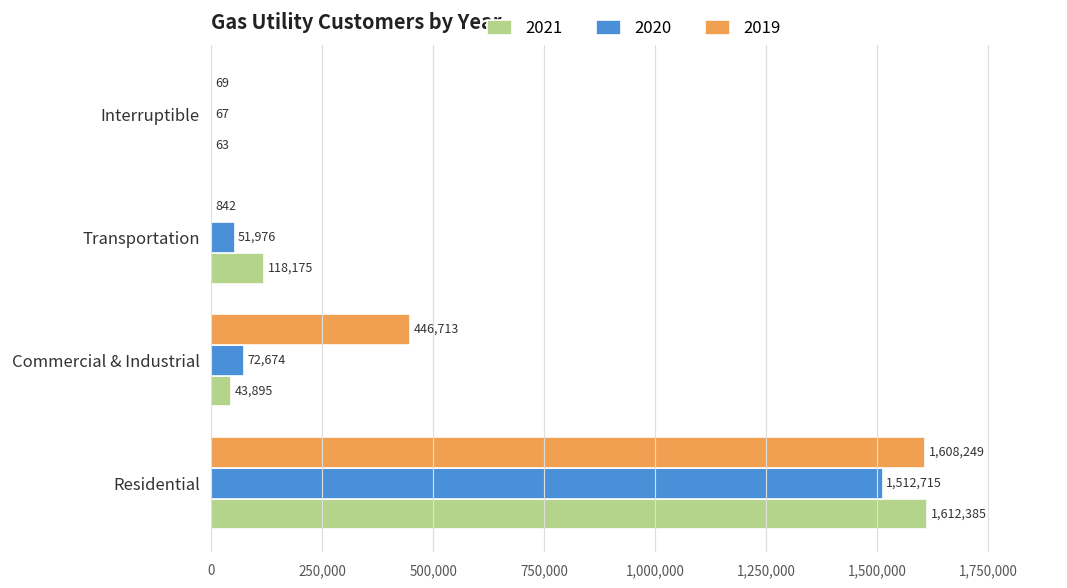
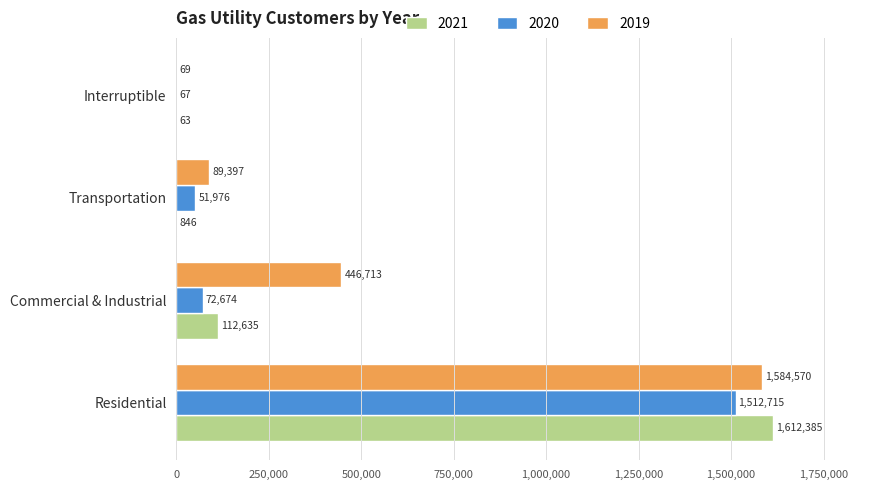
  {
    "2021": {
      "Interruptible": "63",
-     "Transportation": "118,175",
-     "Commercial & Industrial": "43,895",
+     "Transportation": "846",
+     "Commercial & Industrial": "112,635",
      "Residential": "1,612,385"
    },
    "2020": {
      "Interruptible": "67",
      "Transportation": "51,976",
      "Commercial & Industrial": "72,674",
      "Residential": "1,512,715"
    },
    "2019": {
      "Interruptible": "69",
-     "Transportation": "842",
+     "Transportation": "89,397",
      "Commercial & Industrial": "446,713",
-     "Residential": "1,608,249"
+     "Residential": "1,584,570"
    }
  }
